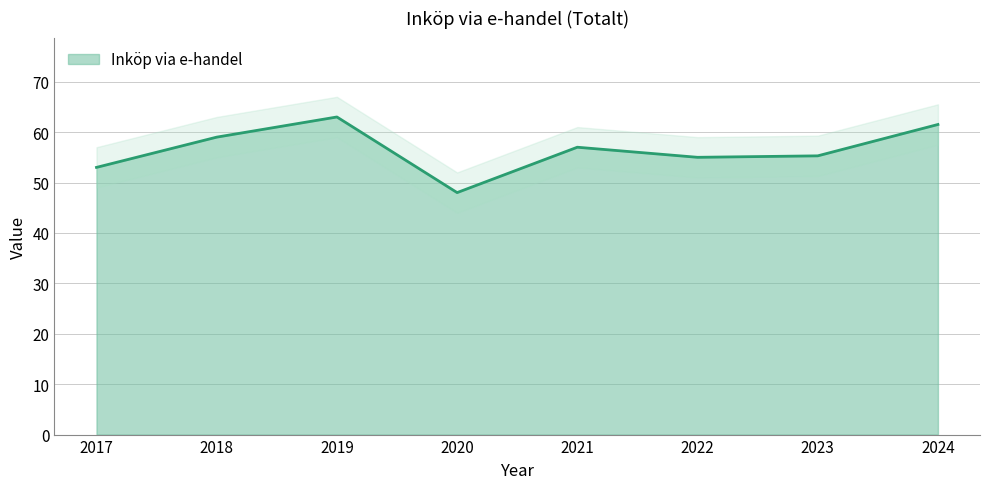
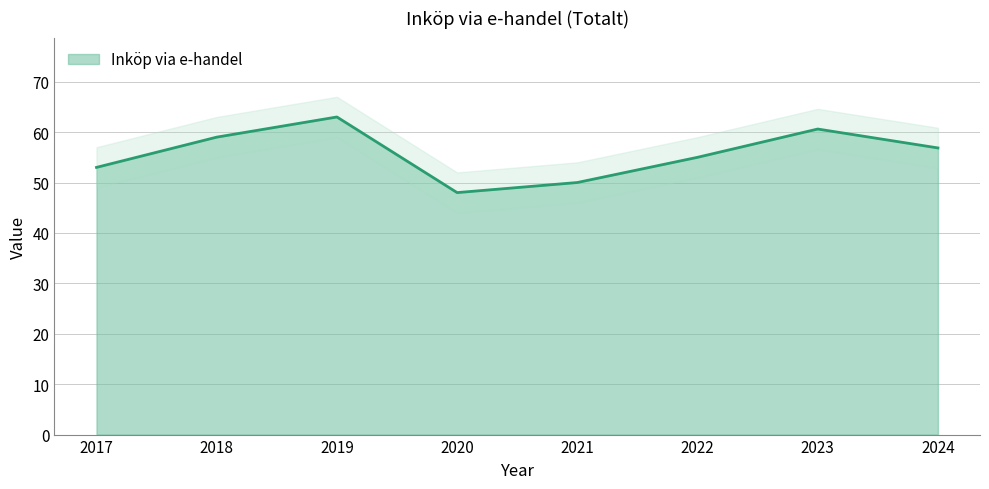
  {
    "Inköp via e-handel": {
      "2017": 53,
      "2018": 59,
      "2019": 63,
      "2020": 48,
-     "2021": 57,
+     "2021": 50,
      "2022": 55,
-     "2023": 55,
-     "2024": 62
+     "2023": 61,
+     "2024": 57
    }
  }
